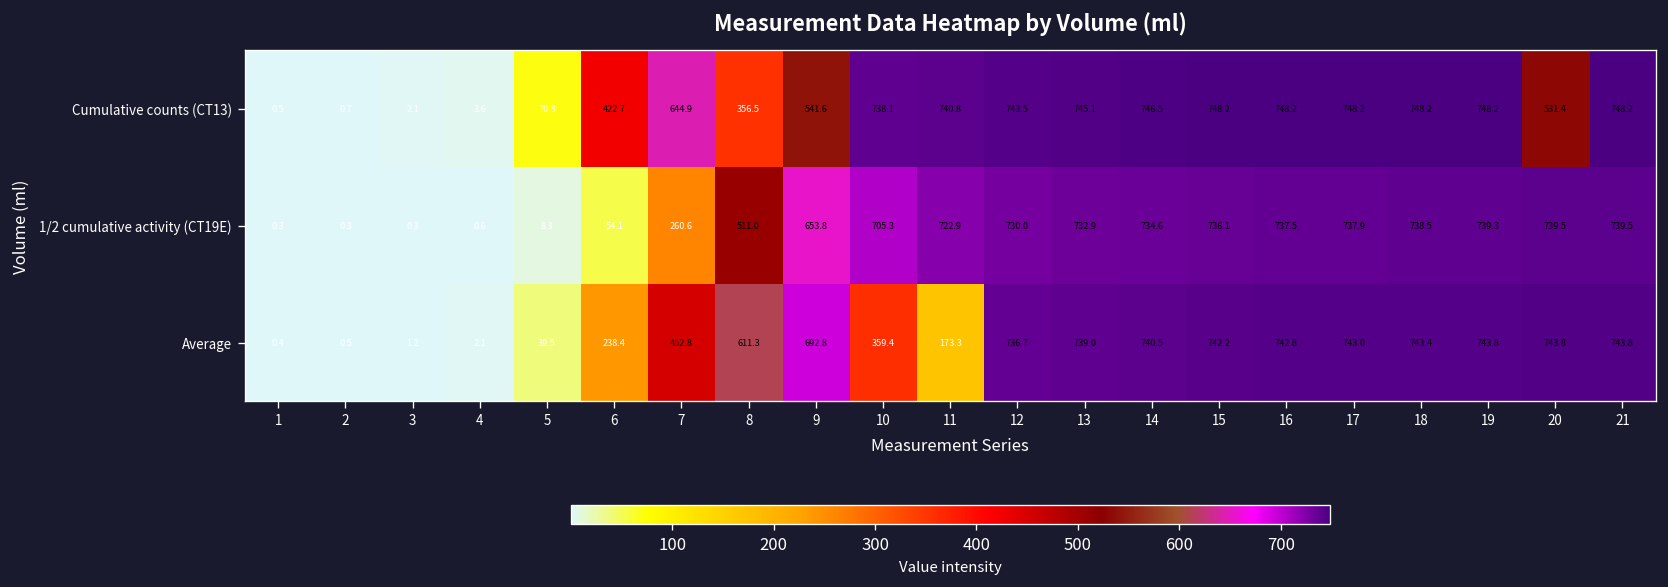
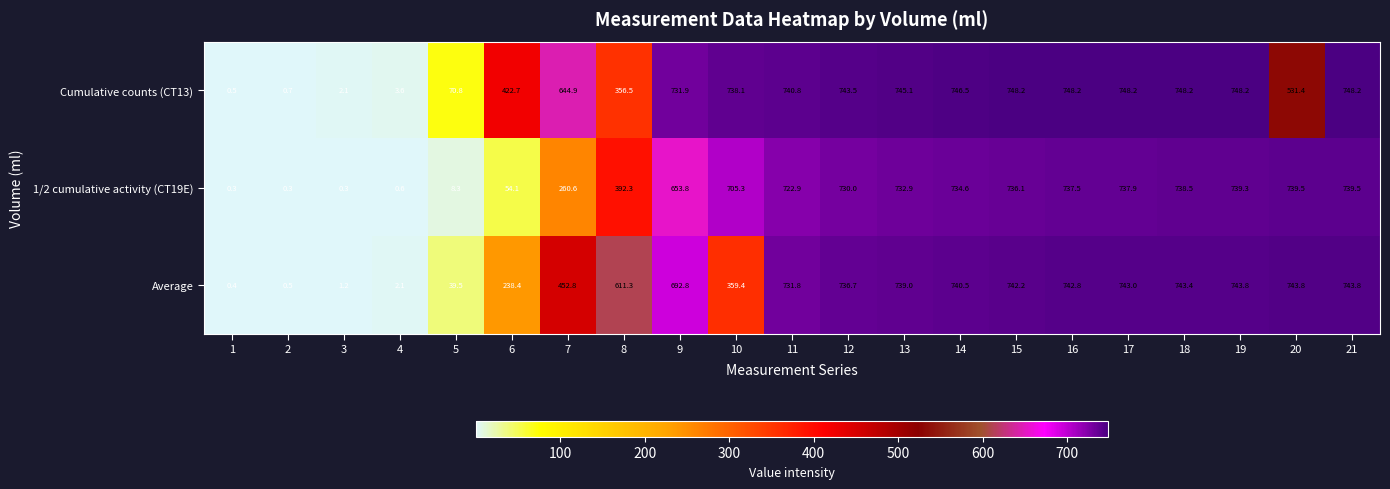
  {
    "Cumulative counts (CT13)": {
      "5": 70.8,
      "6": 422.7,
      "7": 644.9,
      "8": 356.5,
-     "9": 541.6,
+     "9": 731.9,
      "10": 738.1,
      "11": 740.8,
      "12": 743.5,
      "13": 745.1,
      "14": 746.5,
      "15": 748.2,
      "16": 748.2,
      "17": 748.2,
      "18": 748.2,
      "19": 748.2,
      "20": 531.4,
      "21": 748.2
    },
    "1/2 cumulative activity (CT19E)": {
      "6": 54.1,
      "7": 260.6,
-     "8": 511.0,
+     "8": 392.3,
      "9": 653.8,
      "10": 705.3,
      "11": 722.9,
      "12": 730.0,
      "13": 732.9,
      "14": 734.6,
      "15": 736.1,
      "16": 737.5,
      "17": 737.9,
      "18": 738.5,
      "19": 739.3,
      "20": 739.5,
      "21": 739.5
    },
    "Average": {
      "5": 39.5,
      "6": 238.4,
      "7": 452.8,
      "8": 611.3,
      "9": 692.8,
      "10": 359.4,
-     "11": 173.3,
+     "11": 731.8,
      "12": 736.7,
      "13": 739.0,
      "14": 740.5,
      "15": 742.2,
      "16": 742.8,
      "17": 743.0,
      "18": 743.4,
      "19": 743.8,
      "20": 743.8,
      "21": 743.8
    }
  }
